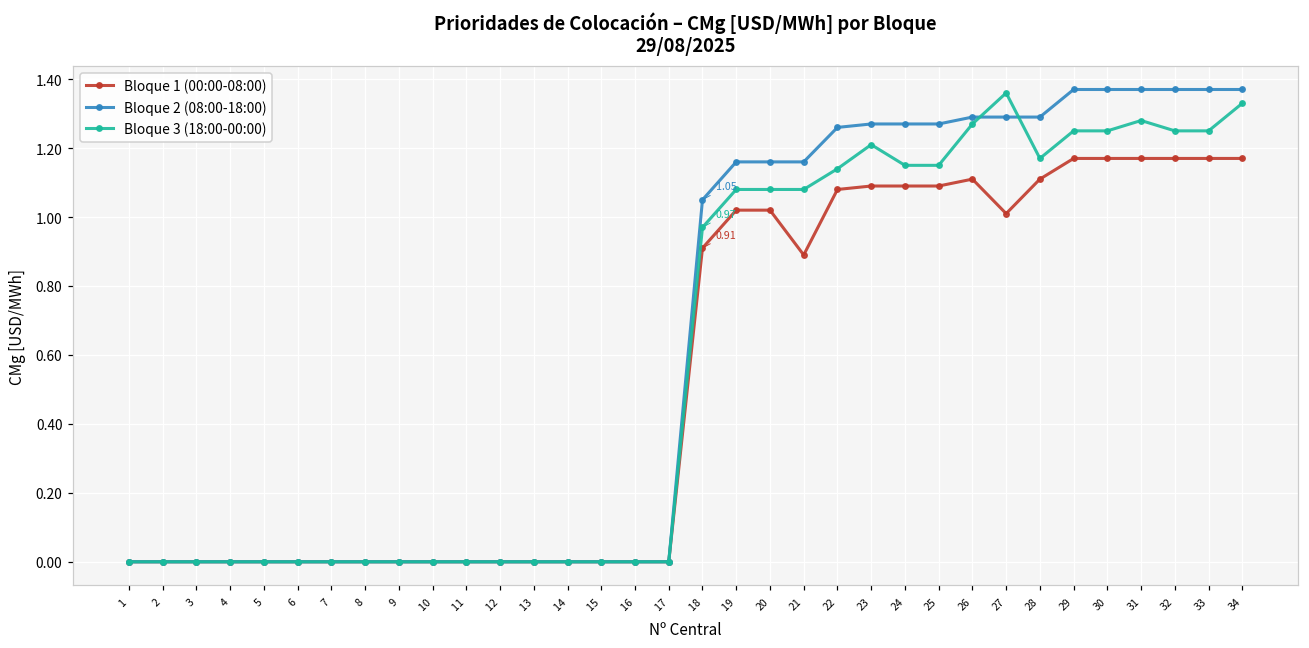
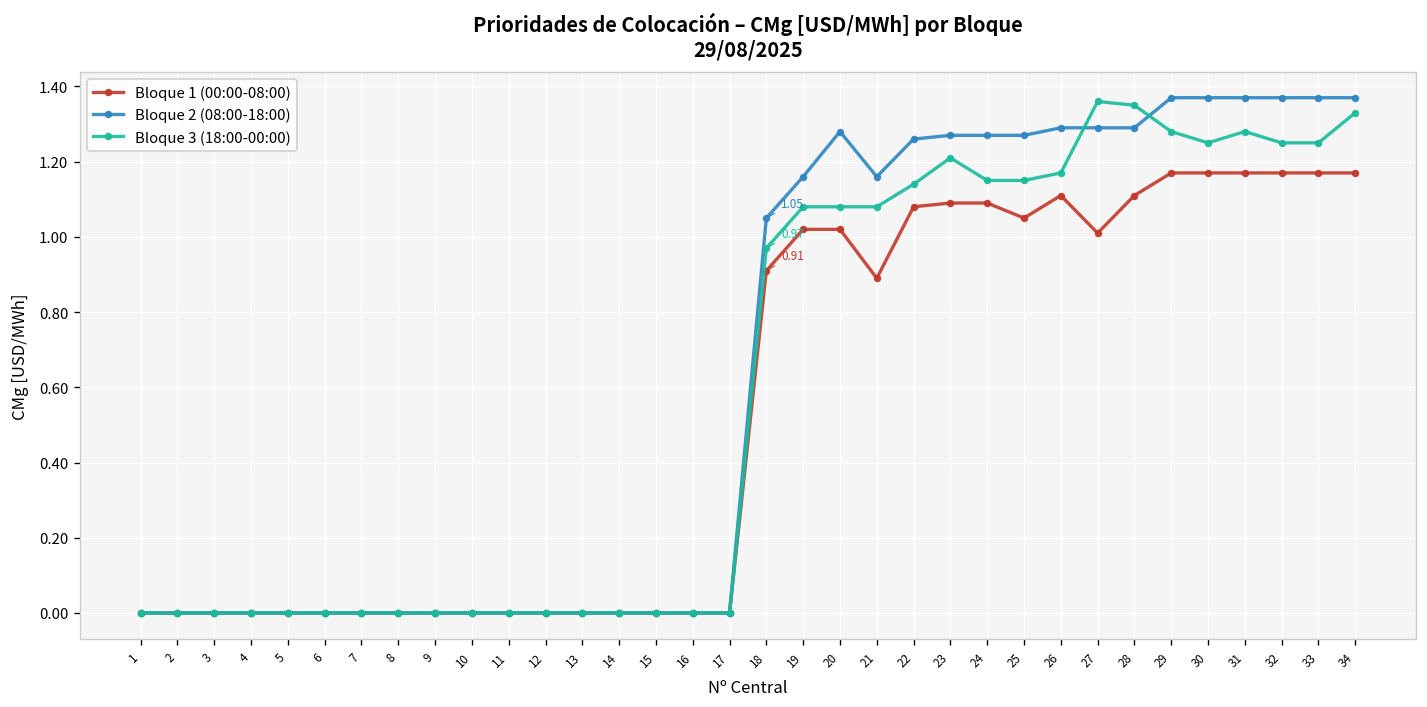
  {
    "Bloque 1 (00:00-08:00)": {
      "20": 1.02,
      "21": 0.89,
      "22": 1.08,
      "23": 1.09,
      "24": 1.09,
-     "25": 1.09,
+     "25": 1.05,
      "26": 1.11,
      "27": 1.01,
      "28": 1.11,
      "29": 1.17,
      "30": 1.17,
      "31": 1.17,
      "32": 1.17,
      "33": 1.17,
      "34": 1.17
    },
    "Bloque 2 (08:00-18:00)": {
      "19": 1.16,
-     "20": 1.16,
+     "20": 1.28,
      "21": 1.16,
      "22": 1.26,
      "23": 1.27,
      "24": 1.27,
      "25": 1.27,
      "26": 1.29,
      "27": 1.29,
      "28": 1.29,
      "29": 1.37,
      "30": 1.37,
      "31": 1.37,
      "32": 1.37,
      "33": 1.37,
      "34": 1.37
    },
    "Bloque 3 (18:00-00:00)": {
      "20": 1.08,
      "21": 1.08,
      "22": 1.14,
      "23": 1.21,
      "24": 1.15,
      "25": 1.15,
-     "26": 1.27,
+     "26": 1.17,
      "27": 1.36,
-     "28": 1.17,
-     "29": 1.25,
+     "28": 1.35,
+     "29": 1.28,
      "30": 1.25,
      "31": 1.28,
      "32": 1.25,
      "33": 1.25,
      "34": 1.33
    }
  }
